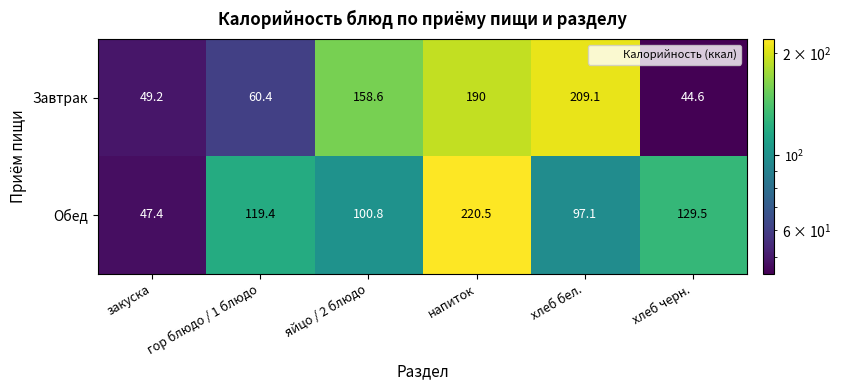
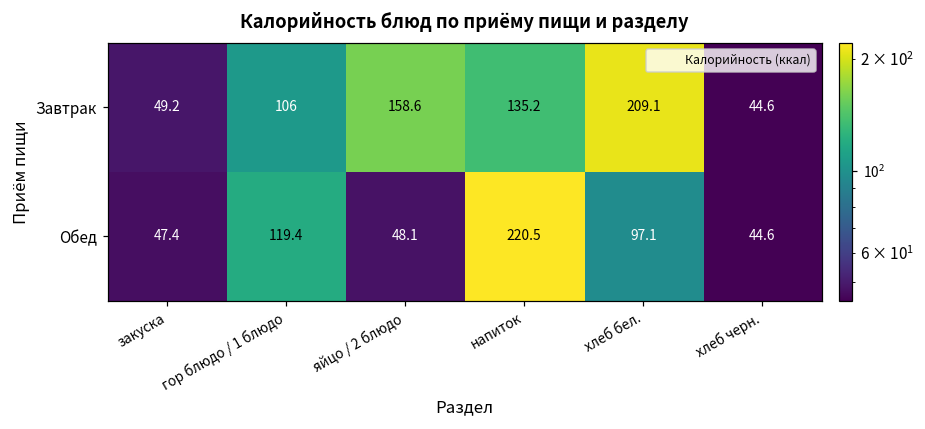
  {
    "Завтрак": {
      "закуска": 49.2,
-     "гор блюдо / 1 блюдо": 60.4,
+     "гор блюдо / 1 блюдо": 106,
      "яйцо / 2 блюдо": 158.6,
-     "напиток": 190,
+     "напиток": 135.2,
      "хлеб бел.": 209.1,
      "хлеб черн.": 44.6
    },
    "Обед": {
      "закуска": 47.4,
      "гор блюдо / 1 блюдо": 119.4,
-     "яйцо / 2 блюдо": 100.8,
+     "яйцо / 2 блюдо": 48.1,
      "напиток": 220.5,
      "хлеб бел.": 97.1,
-     "хлеб черн.": 129.5
+     "хлеб черн.": 44.6
    }
  }
